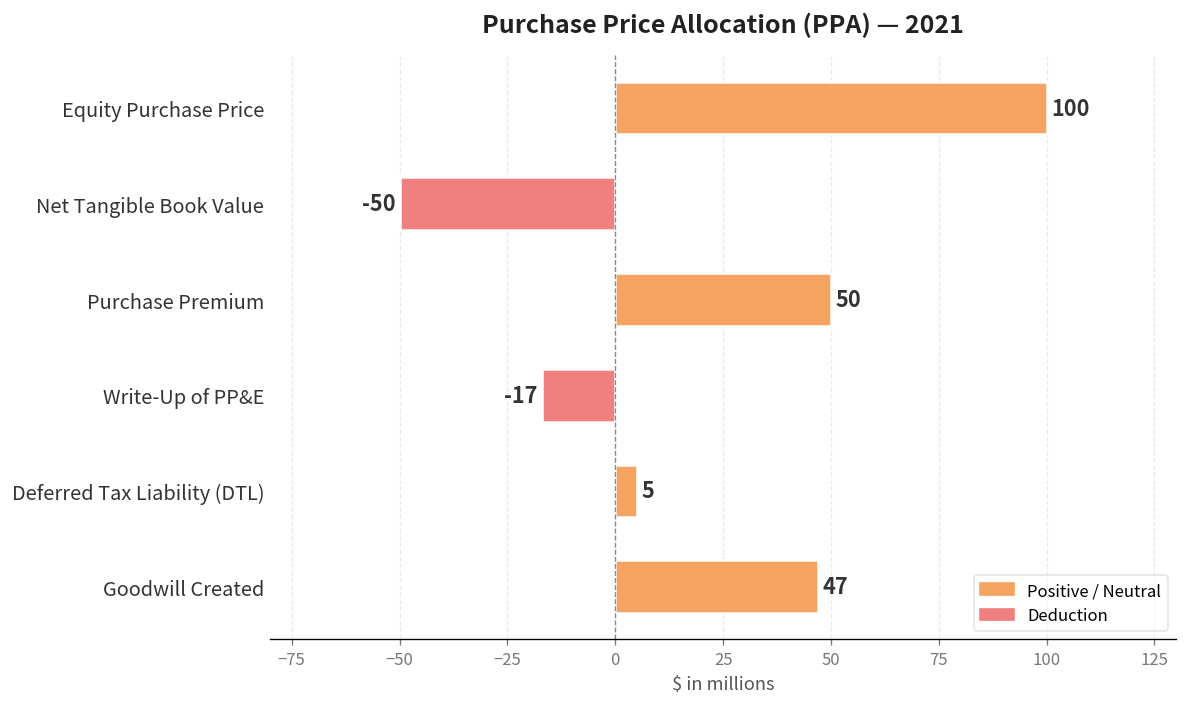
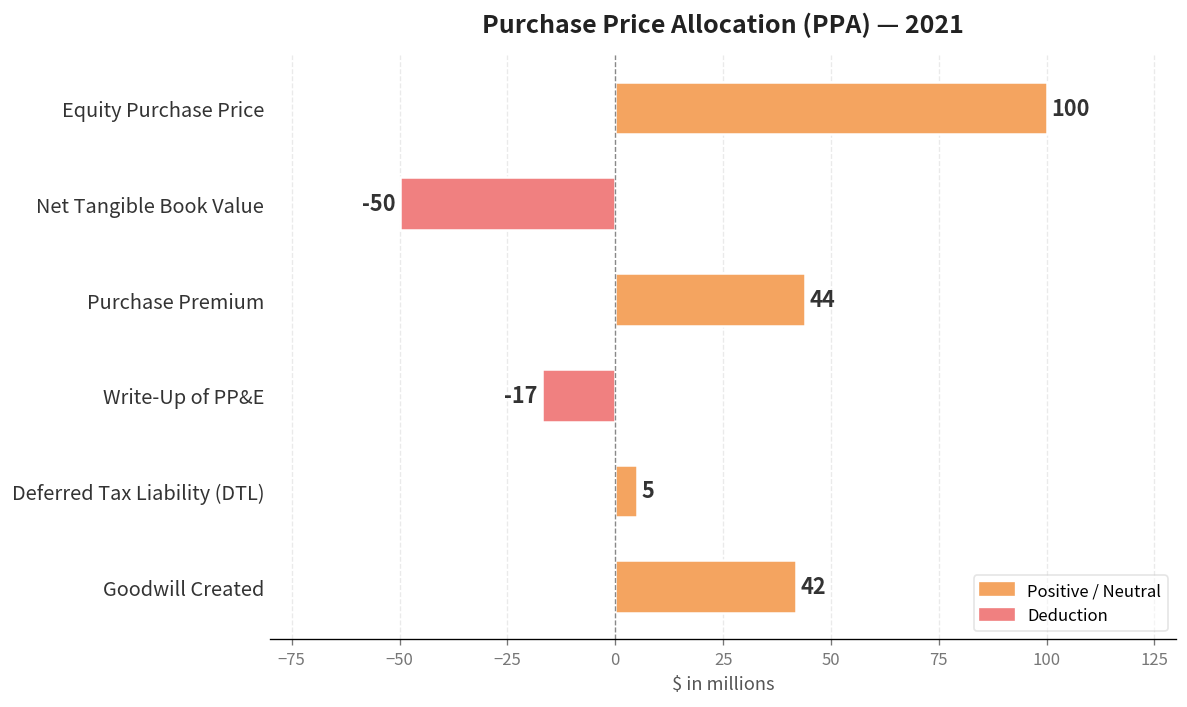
  {
    "Equity Purchase Price": 100,
    "Net Tangible Book Value": -50,
-   "Purchase Premium": 50,
+   "Purchase Premium": 44,
    "Write-Up of PP&E": -17,
    "Deferred Tax Liability (DTL)": 5,
-   "Goodwill Created": 47
+   "Goodwill Created": 42
  }
